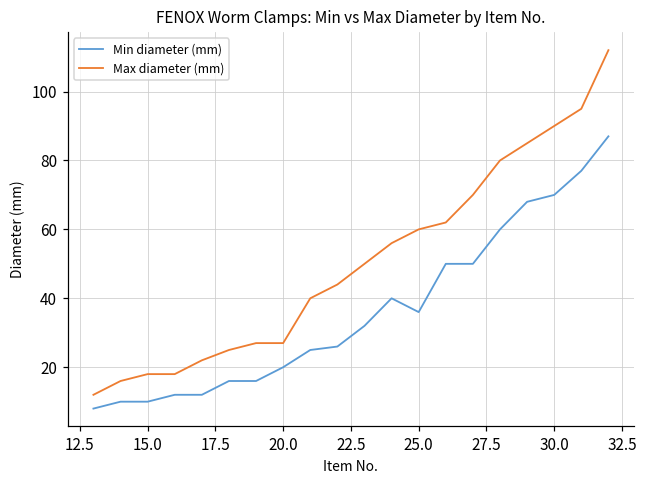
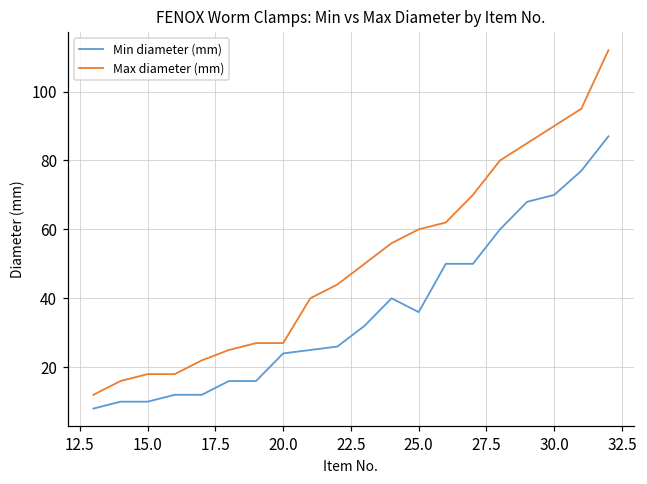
  {
    "Min diameter (mm)": {
      "15.0": 10,
-     "20.0": 20,
+     "20.0": 24,
      "25.0": 36,
      "30.0": 70
    },
    "Max diameter (mm)": {
      "15.0": 18,
      "20.0": 27,
      "25.0": 60,
      "30.0": 90
    }
  }
